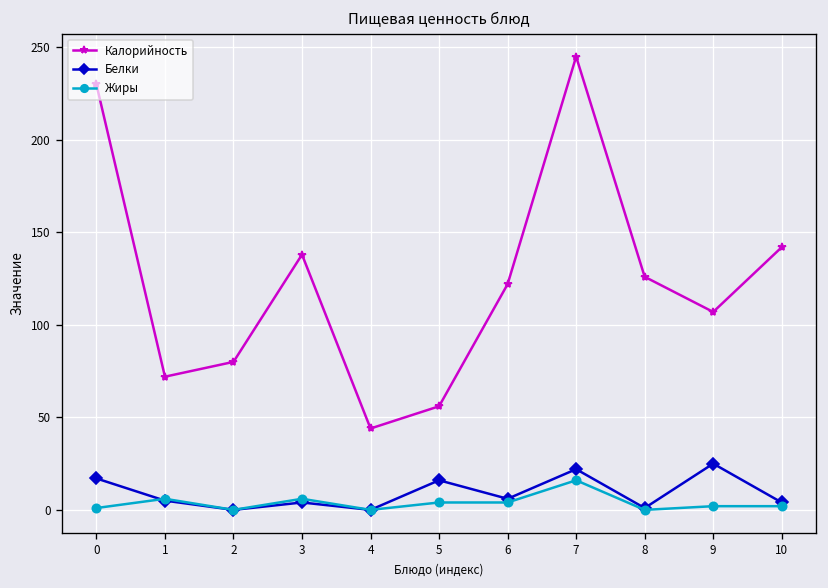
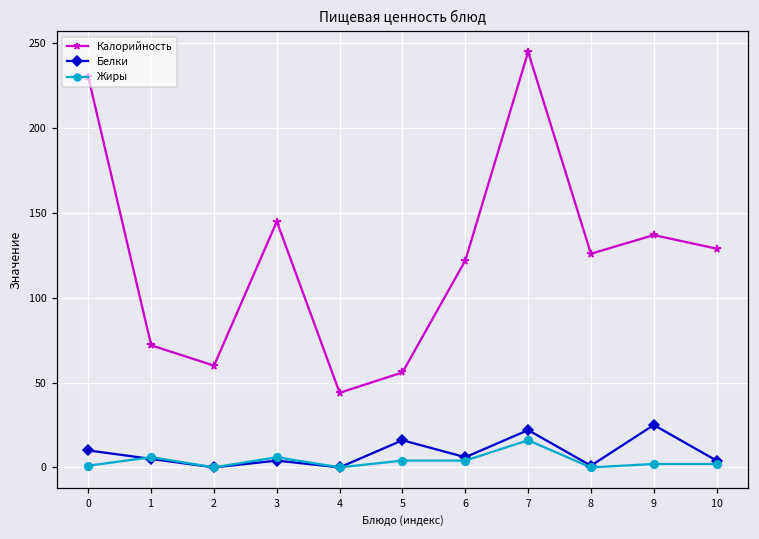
  {
    "Калорийность": {
      "1": 72,
-     "2": 80,
-     "3": 138,
+     "2": 60,
+     "3": 145,
      "4": 44,
      "5": 56,
      "6": 122,
      "7": 245,
      "8": 126,
-     "9": 107,
-     "10": 142
+     "9": 137,
+     "10": 129
    },
    "Белки": {
-     "0": 17,
+     "0": 10,
      "3": 4,
      "5": 16,
      "6": 6,
      "7": 22,
      "9": 25,
      "10": 4
    },
    "Жиры": {
      "0": 1,
      "3": 6,
      "5": 4,
      "6": 4,
      "7": 16,
      "9": 2,
      "10": 2
    }
  }
